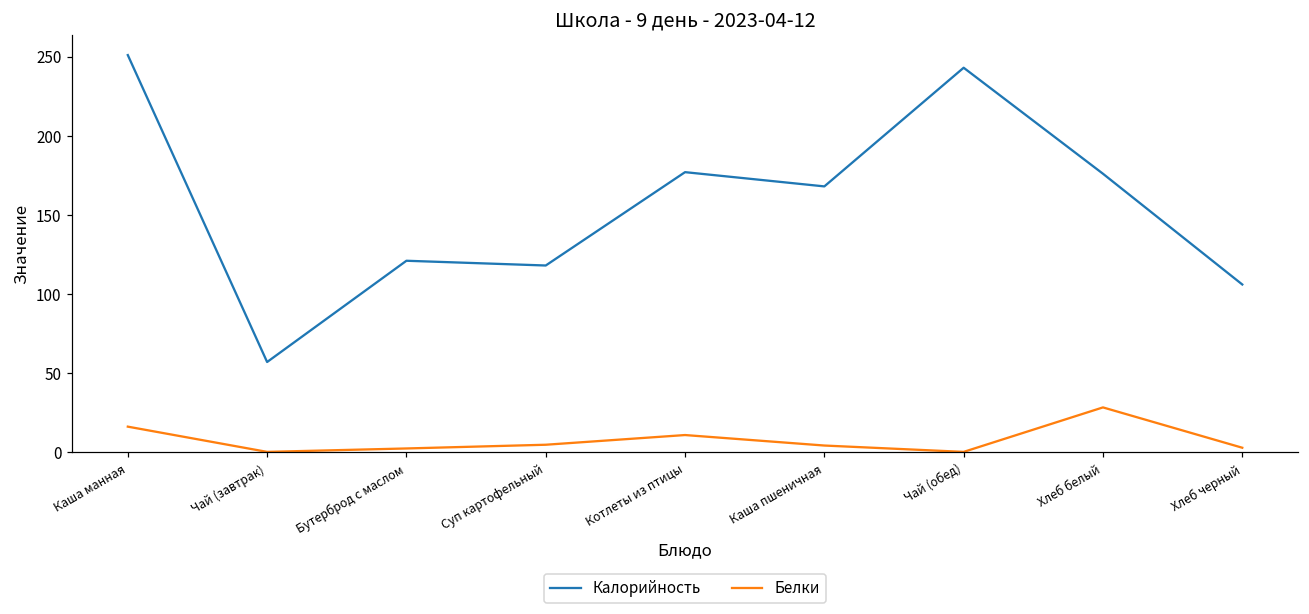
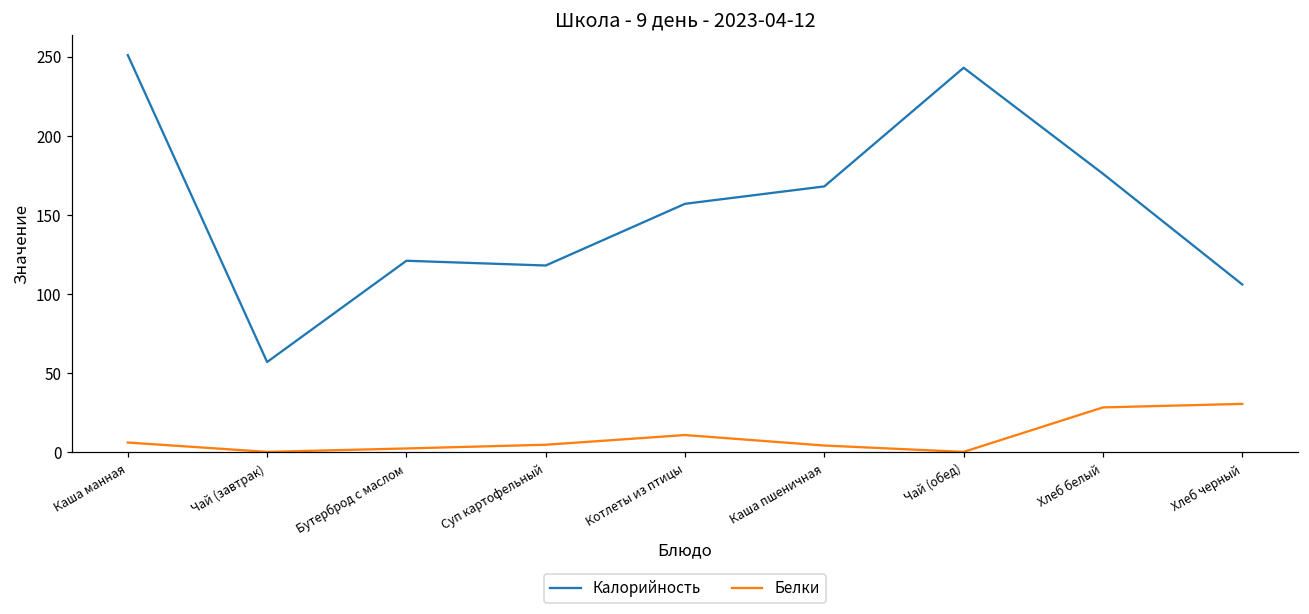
  {
    "Калорийность": {
      "Каша манная": 251,
      "Чай (завтрак)": 57,
      "Бутерброд с маслом": 121,
      "Суп картофельный": 118,
-     "Котлеты из птицы": 177,
+     "Котлеты из птицы": 157,
      "Каша пшеничная": 168,
      "Чай (обед)": 243,
      "Хлеб белый": 176,
      "Хлеб черный": 106
    },
    "Белки": {
-     "Каша манная": 16,
+     "Каша манная": 6,
      "Чай (завтрак)": 0,
      "Бутерброд с маслом": 2,
      "Суп картофельный": 5,
      "Котлеты из птицы": 11,
      "Каша пшеничная": 4,
      "Чай (обед)": 0,
      "Хлеб белый": 28,
-     "Хлеб черный": 3
+     "Хлеб черный": 31
    }
  }
